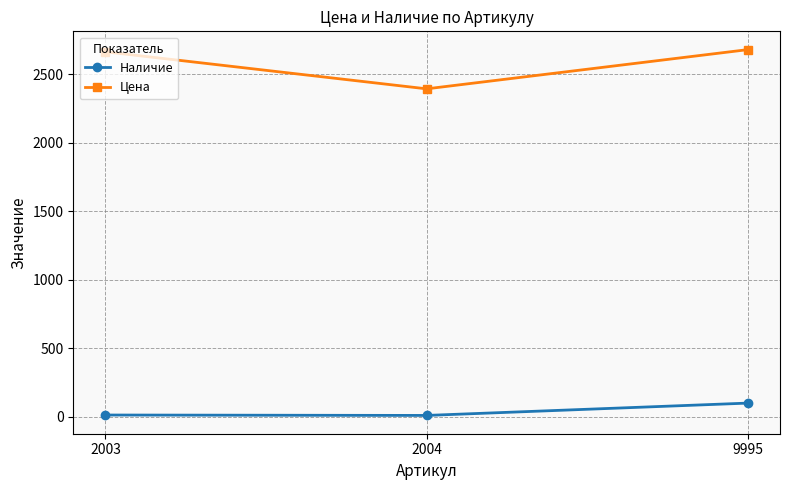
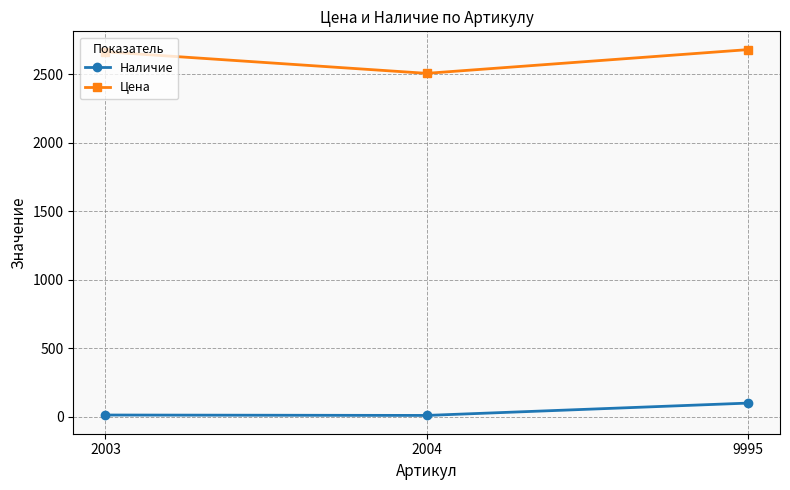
  {
    "Наличие": {
      "2003": 10,
      "2004": 10,
      "9995": 100
    },
    "Цена": {
-     "2004": 2390,
+     "2004": 2510,
      "9995": 2680
    }
  }
